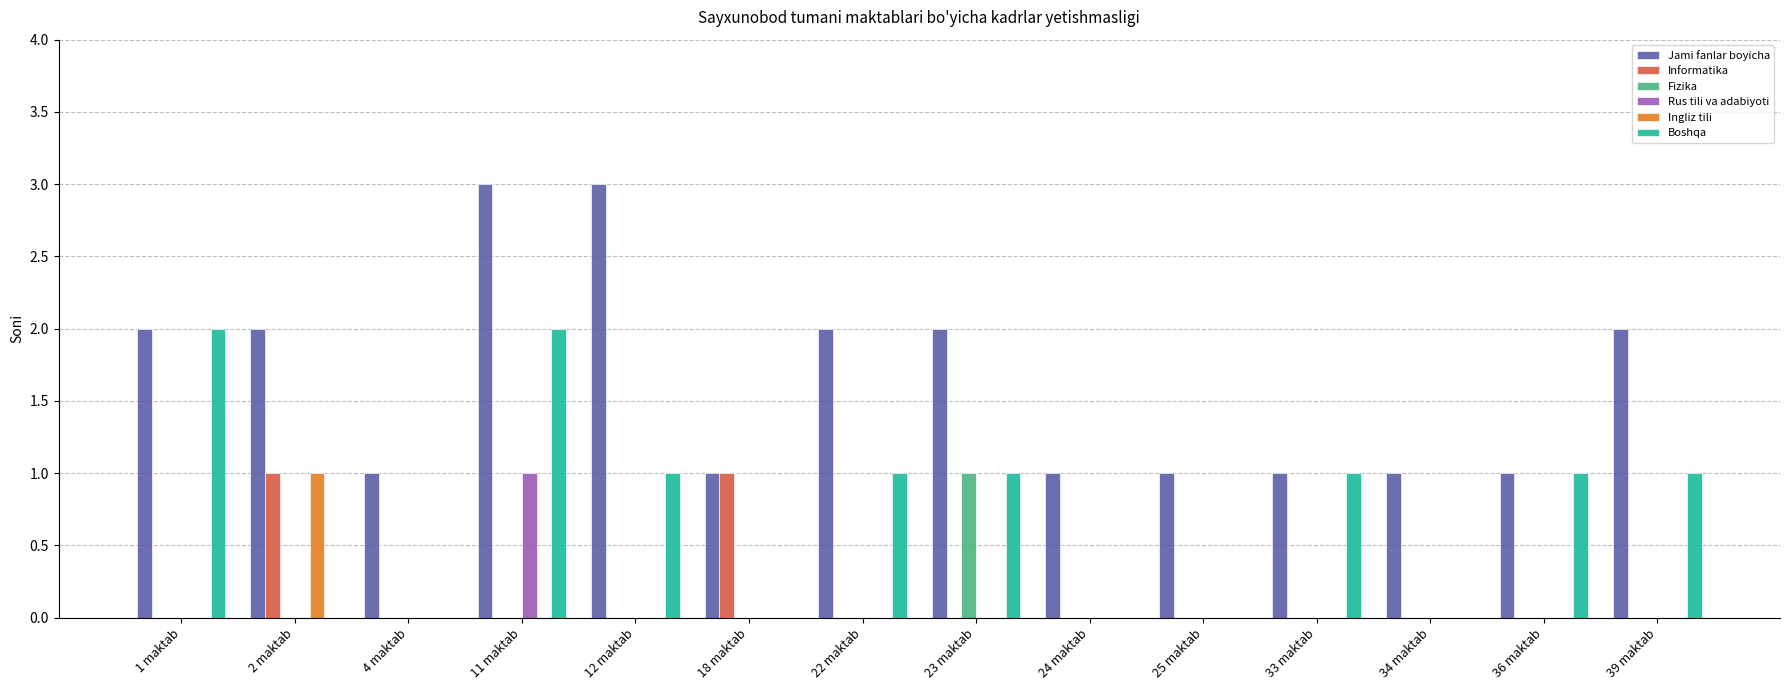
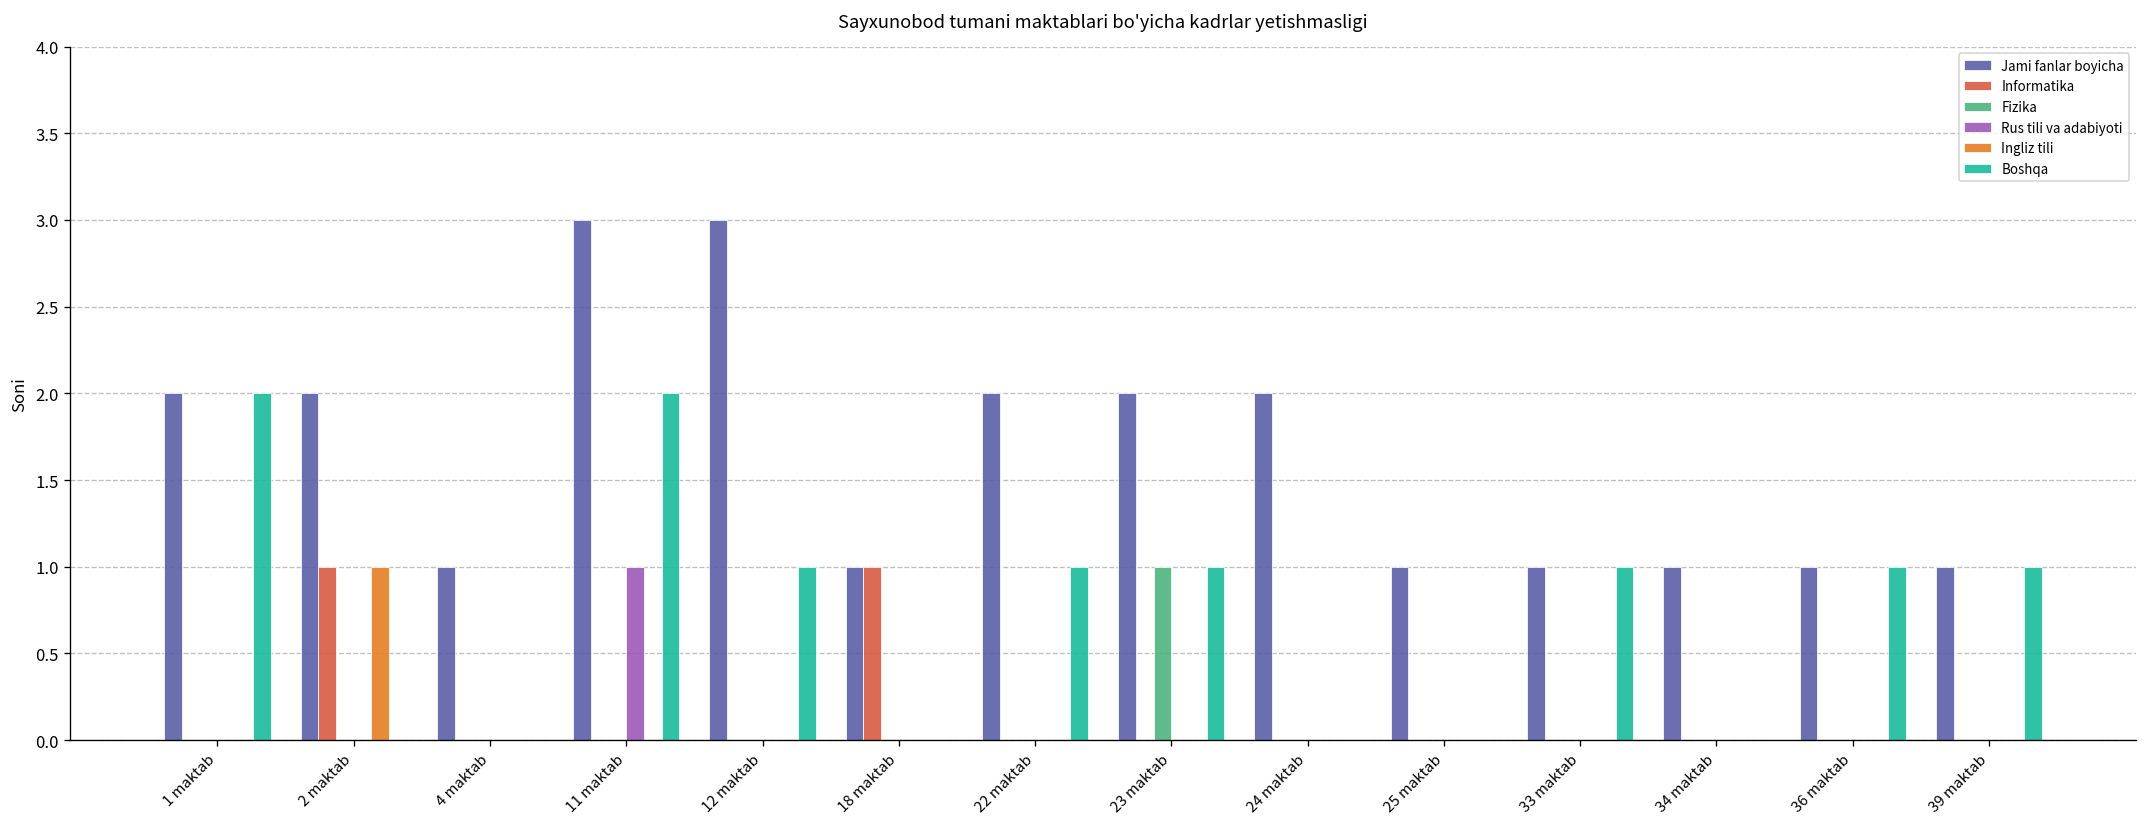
  {
    "Jami fanlar boyicha": {
      "1 maktab": 2,
      "2 maktab": 2,
      "4 maktab": 1,
      "11 maktab": 3,
      "12 maktab": 3,
      "18 maktab": 1,
      "22 maktab": 2,
      "23 maktab": 2,
-     "24 maktab": 1,
+     "24 maktab": 2,
      "25 maktab": 1,
      "33 maktab": 1,
      "34 maktab": 1,
      "36 maktab": 1,
-     "39 maktab": 2
+     "39 maktab": 1
    },
    "Rus tili va adabiyoti": {
      "1 maktab": 0,
      "2 maktab": 0,
      "4 maktab": 0,
      "11 maktab": 1,
      "12 maktab": 0,
      "18 maktab": 0,
      "22 maktab": 0,
      "23 maktab": 0,
      "24 maktab": 0,
      "25 maktab": 0,
      "33 maktab": 0,
      "34 maktab": 0,
      "36 maktab": 0,
      "39 maktab": 0
    }
  }
